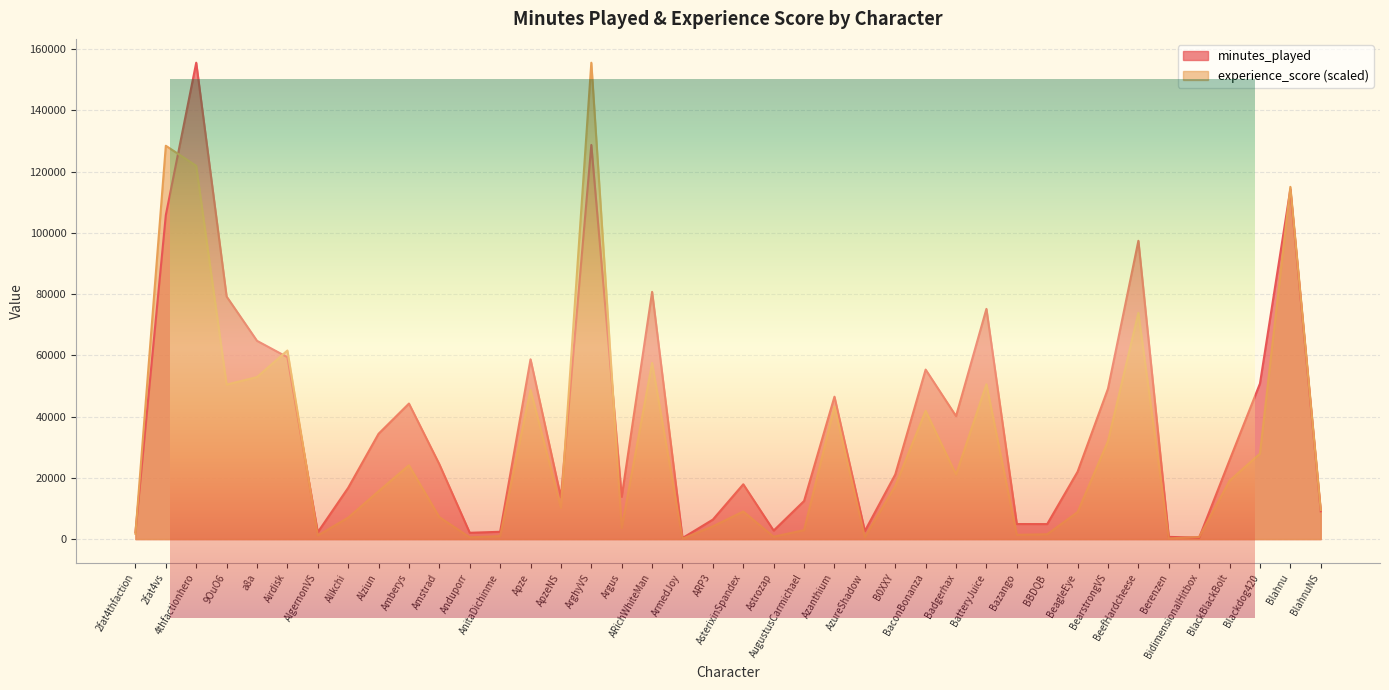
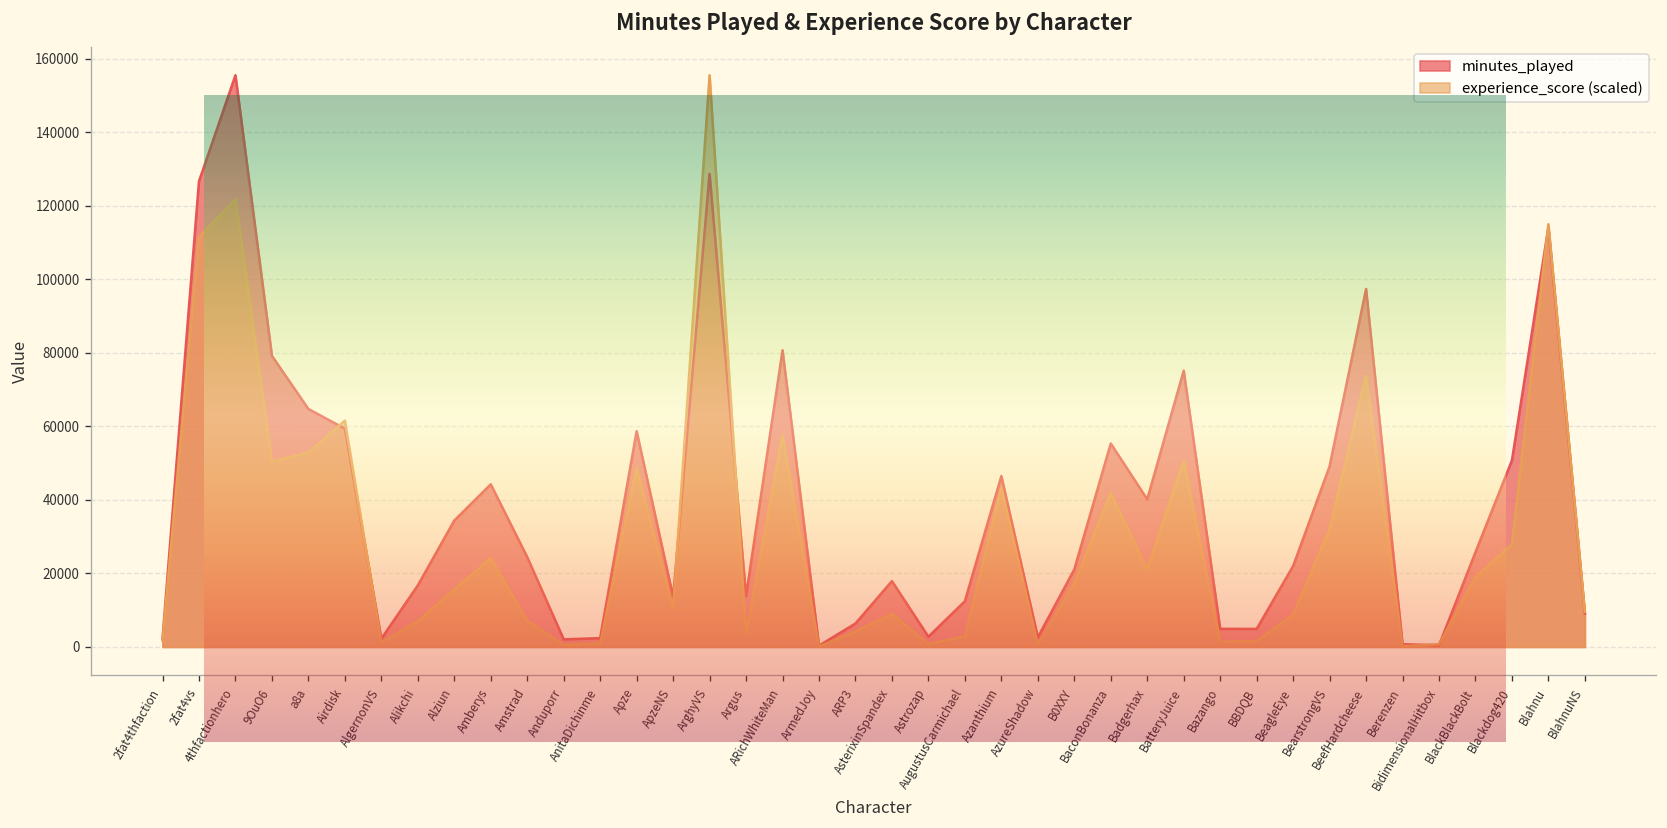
  {
    "Minutes Played & Experience Score by Character": {
      "minutes_played": {
-       "2fat4vs": 106000
+       "2fat4vs": 127000
      },
      "experience_score (scaled)": {
-       "2fat4vs": 128000
+       "2fat4vs": 111000
      }
    }
  }
